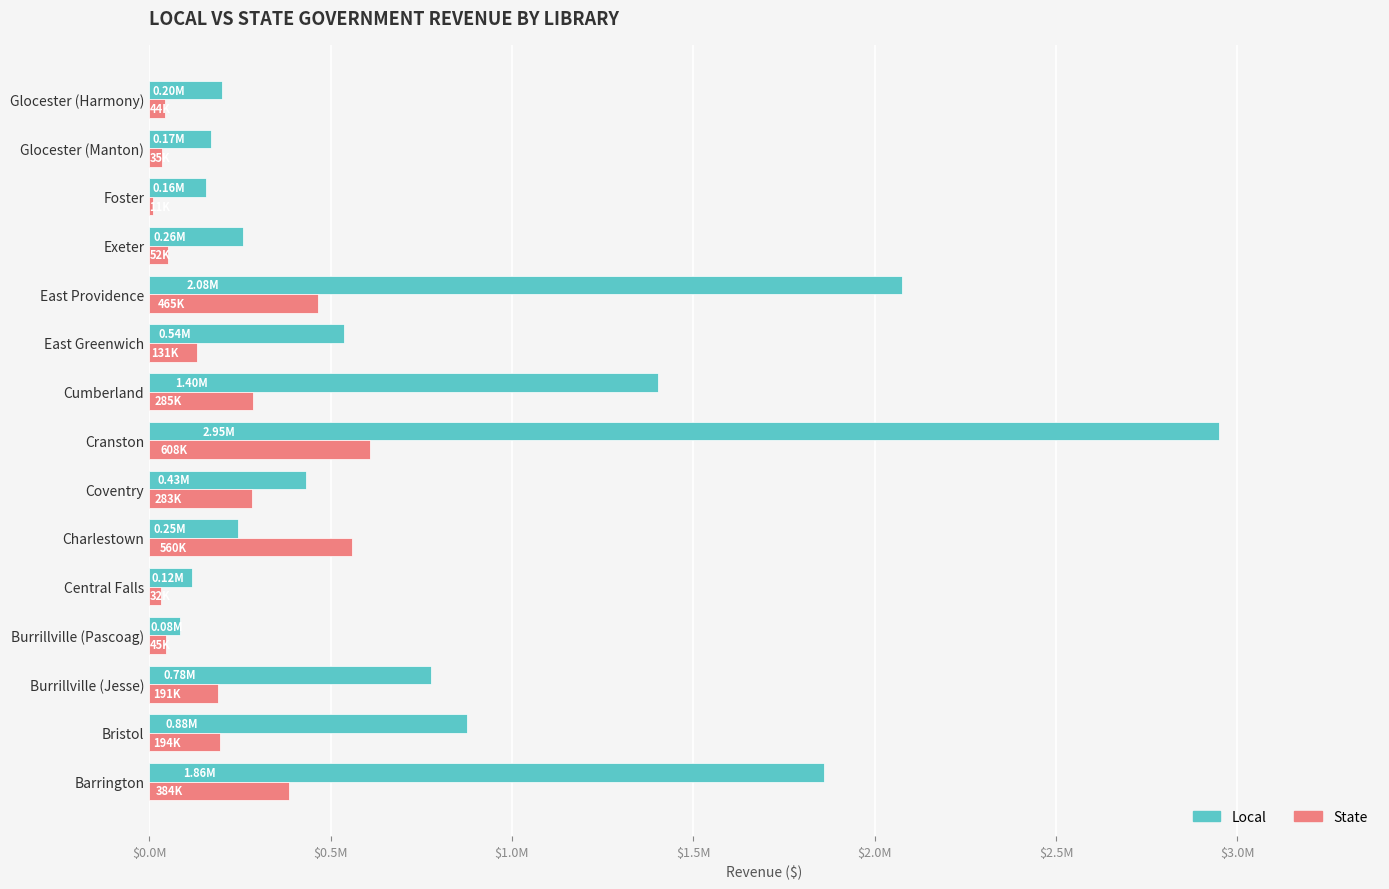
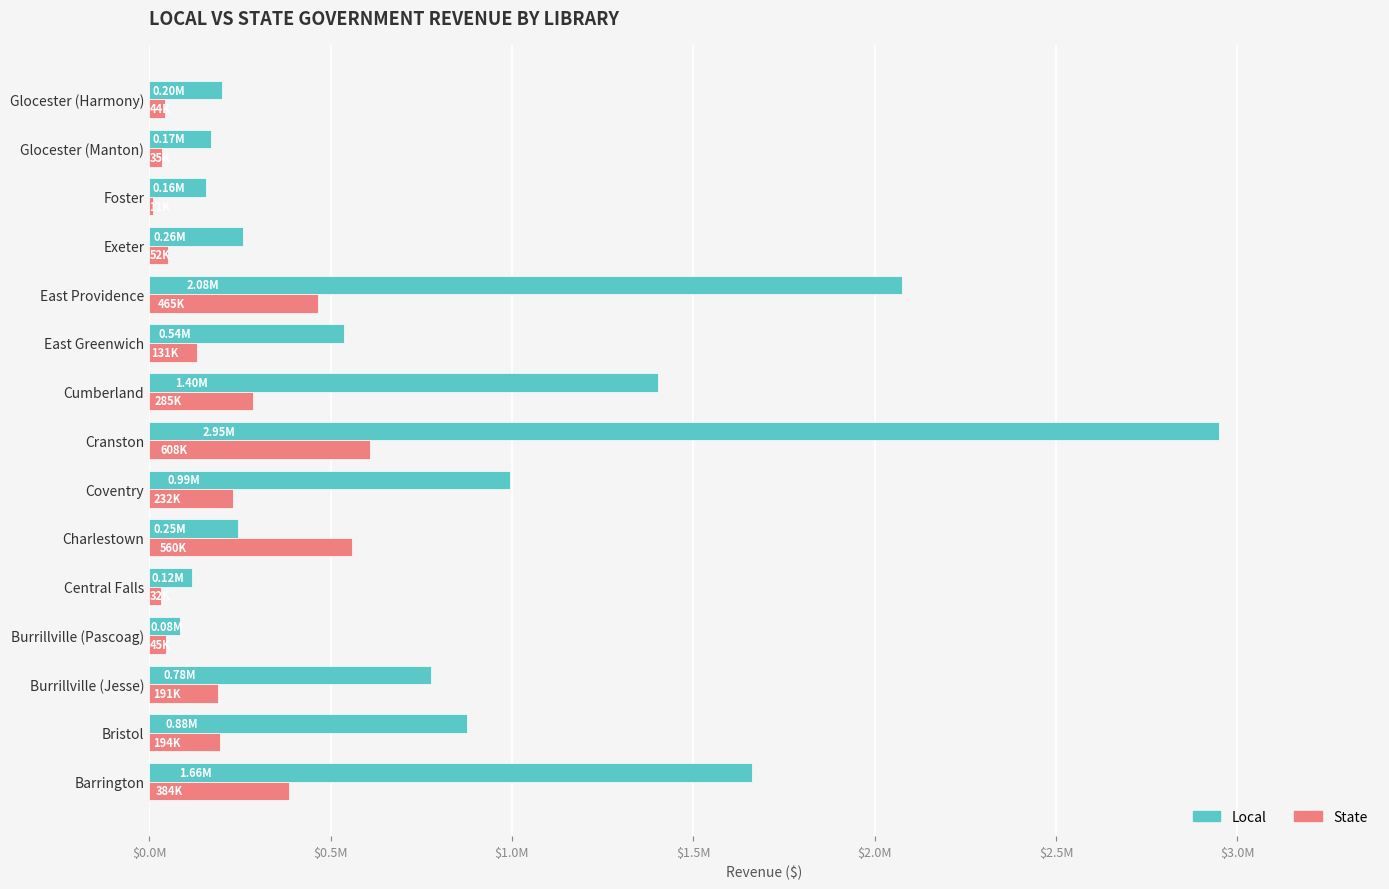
  {
    "Local": {
      "Glocester (Harmony)": "0.20M",
      "Glocester (Manton)": "0.17M",
      "Foster": "0.16M",
      "Exeter": "0.26M",
      "East Providence": "2.08M",
      "East Greenwich": "0.54M",
      "Cumberland": "1.40M",
      "Cranston": "2.95M",
-     "Coventry": "0.43M",
+     "Coventry": "0.99M",
      "Charlestown": "0.25M",
      "Central Falls": "0.12M",
      "Burrillville (Pascoag)": "0.08M",
      "Burrillville (Jesse)": "0.78M",
      "Bristol": "0.88M",
-     "Barrington": "1.86M"
+     "Barrington": "1.66M"
    },
    "State": {
      "Glocester (Harmony)": "44K",
      "Exeter": "52K",
      "East Providence": "465K",
      "East Greenwich": "131K",
      "Cumberland": "285K",
      "Cranston": "608K",
-     "Coventry": "283K",
+     "Coventry": "232K",
      "Charlestown": "560K",
      "Burrillville (Pascoag)": "45K",
      "Burrillville (Jesse)": "191K",
      "Bristol": "194K",
      "Barrington": "384K"
    }
  }
